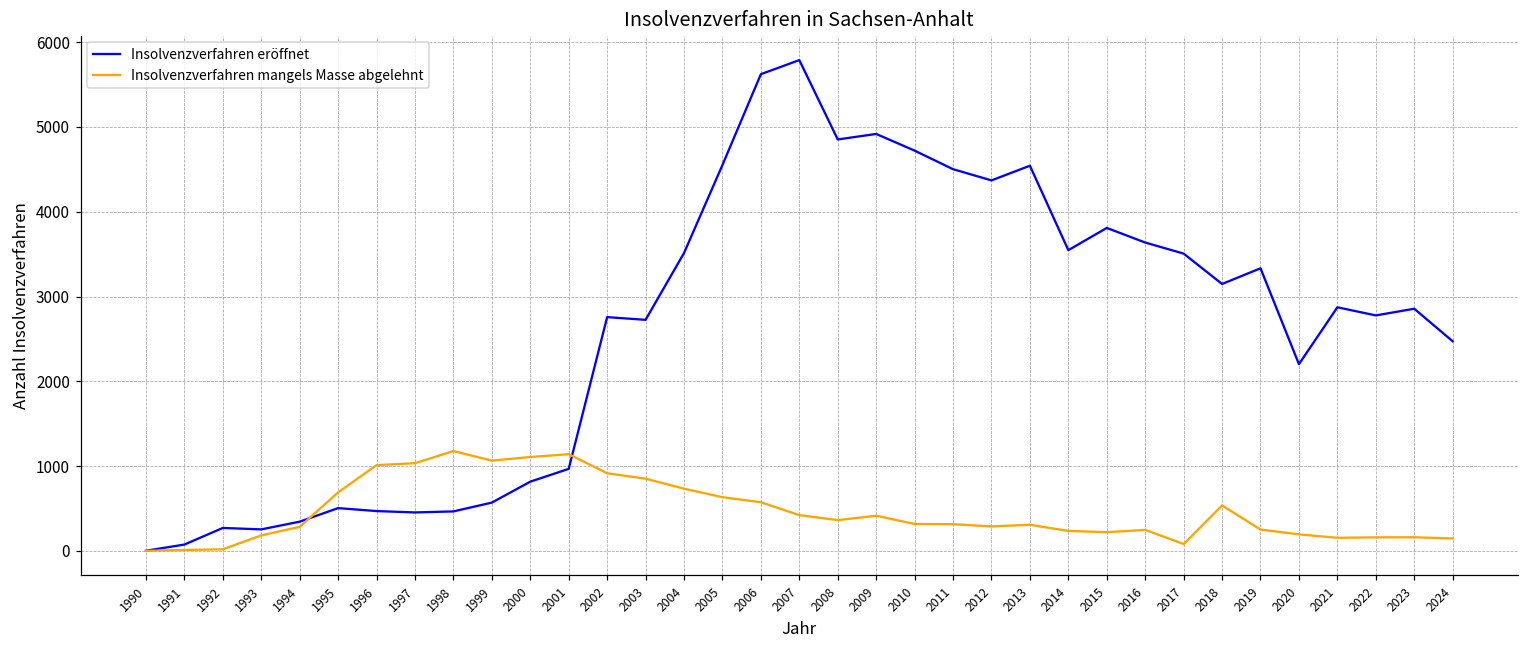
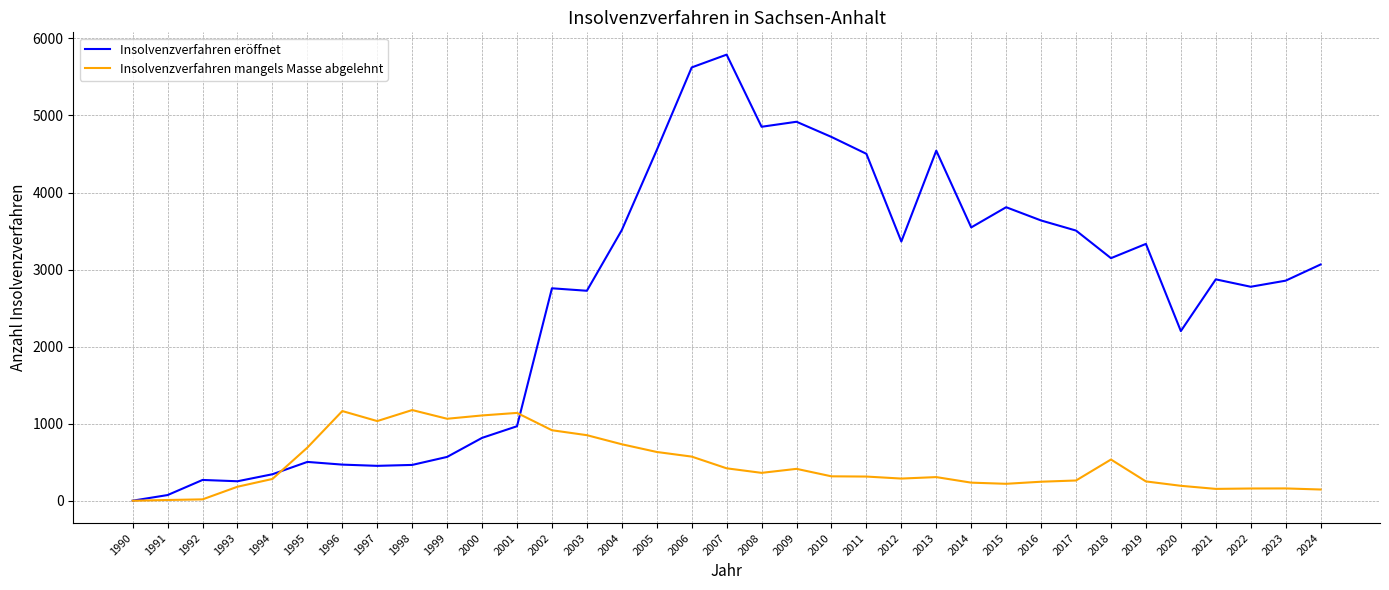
  {
    "Insolvenzverfahren eröffnet": {
      "1991": 100,
      "1992": 300,
      "1993": 300,
      "1994": 300,
      "1995": 500,
      "1996": 500,
      "1997": 500,
      "1998": 500,
      "1999": 600,
      "2000": 800,
      "2001": 1000,
      "2002": 2800,
      "2003": 2700,
      "2004": 3500,
      "2005": 4600,
      "2006": 5600,
      "2007": 5800,
      "2008": 4900,
      "2009": 4900,
      "2010": 4700,
      "2011": 4500,
-     "2012": 4400,
+     "2012": 3400,
      "2013": 4500,
      "2014": 3500,
      "2015": 3800,
      "2016": 3600,
      "2017": 3500,
      "2018": 3100,
      "2019": 3300,
      "2020": 2200,
      "2021": 2900,
      "2022": 2800,
      "2023": 2900,
-     "2024": 2500
+     "2024": 3100
    },
    "Insolvenzverfahren mangels Masse abgelehnt": {
      "1991": 0,
      "1992": 0,
      "1993": 200,
      "1994": 300,
      "1995": 700,
-     "1996": 1000,
+     "1996": 1200,
      "1997": 1000,
      "1998": 1200,
      "1999": 1100,
      "2000": 1100,
      "2001": 1100,
      "2002": 900,
      "2003": 900,
      "2004": 700,
      "2005": 600,
      "2006": 600,
      "2007": 400,
      "2008": 400,
      "2009": 400,
      "2010": 300,
      "2011": 300,
      "2012": 300,
      "2013": 300,
      "2014": 200,
      "2015": 200,
      "2016": 200,
-     "2017": 100,
+     "2017": 300,
      "2018": 500,
      "2019": 300,
      "2020": 200,
      "2021": 200,
      "2022": 200,
      "2023": 200,
      "2024": 100
    }
  }
